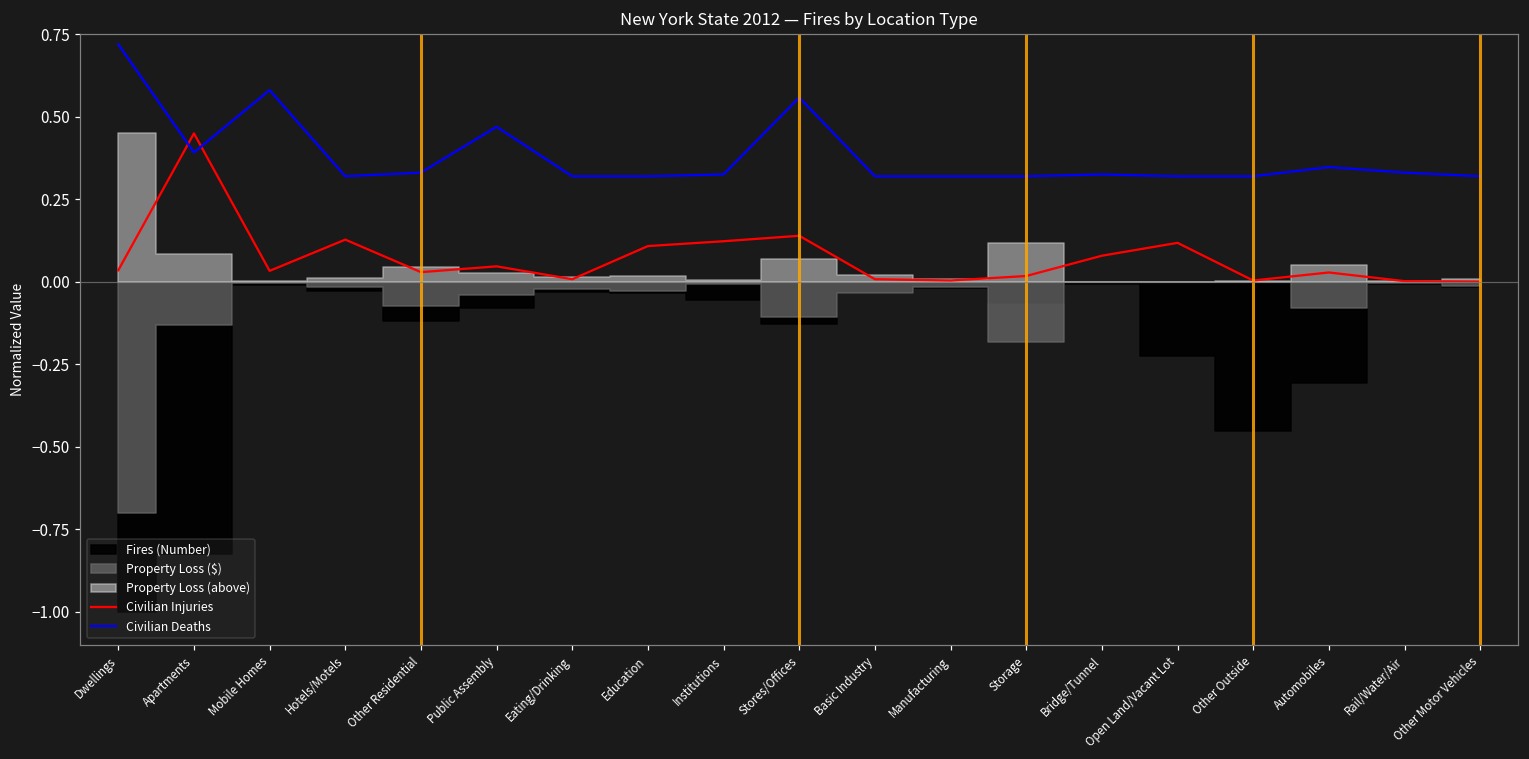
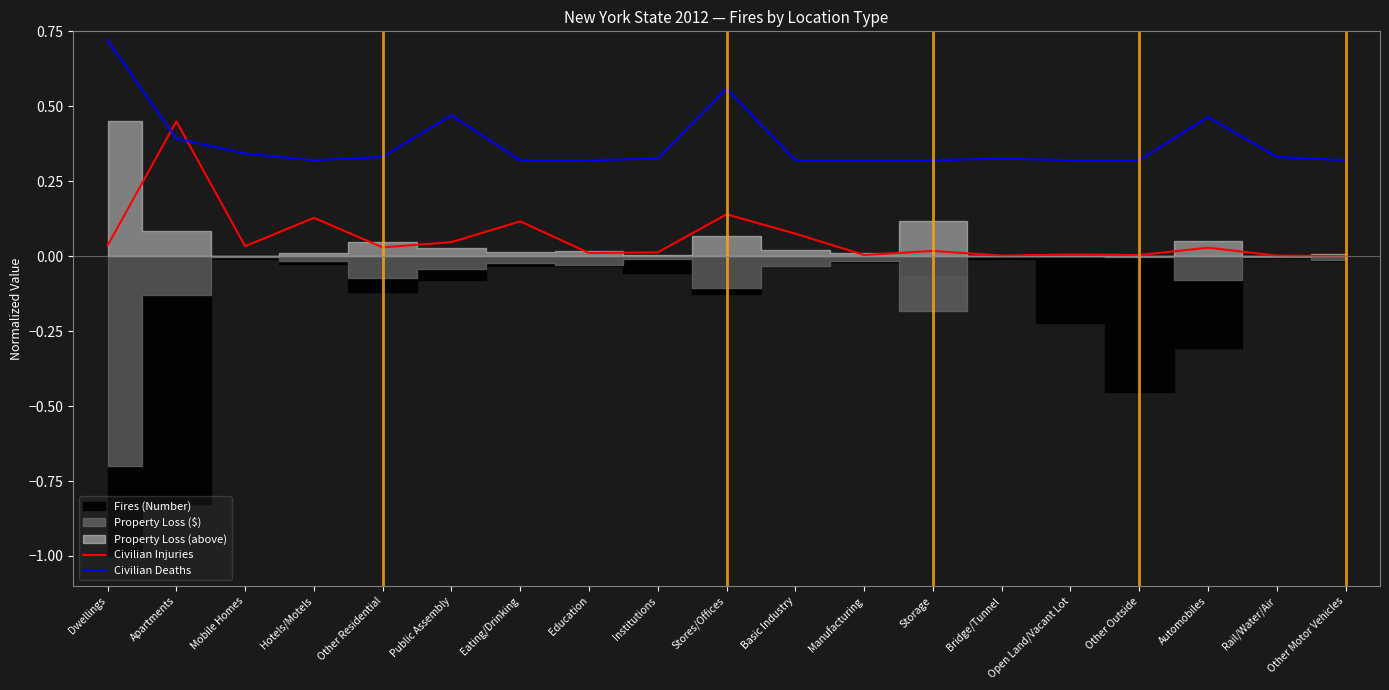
  {
    "Civilian Injuries": {
      "Dwellings": 0.04,
      "Apartments": 0.45,
      "Mobile Homes": 0.03,
      "Hotels/Motels": 0.13,
      "Other Residential": 0.03,
      "Public Assembly": 0.05,
-     "Eating/Drinking": 0.01,
-     "Education": 0.11,
-     "Institutions": 0.12,
+     "Eating/Drinking": 0.12,
+     "Education": 0.01,
+     "Institutions": 0.01,
      "Stores/Offices": 0.14,
-     "Basic Industry": 0.01,
+     "Basic Industry": 0.08,
      "Manufacturing": 0.00,
      "Storage": 0.02,
-     "Bridge/Tunnel": 0.08,
-     "Open Land/Vacant Lot": 0.12,
+     "Bridge/Tunnel": 0.00,
+     "Open Land/Vacant Lot": 0.01,
      "Other Outside": 0.00,
      "Automobiles": 0.03,
      "Rail/Water/Air": 0.00
    },
    "Civilian Deaths": {
      "Dwellings": 0.72,
      "Apartments": 0.39,
-     "Mobile Homes": 0.58,
+     "Mobile Homes": 0.34,
      "Hotels/Motels": 0.32,
      "Other Residential": 0.33,
      "Public Assembly": 0.47,
      "Eating/Drinking": 0.32,
      "Education": 0.32,
      "Institutions": 0.33,
      "Stores/Offices": 0.56,
      "Basic Industry": 0.32,
      "Manufacturing": 0.32,
      "Storage": 0.32,
      "Bridge/Tunnel": 0.33,
      "Open Land/Vacant Lot": 0.32,
      "Other Outside": 0.32,
-     "Automobiles": 0.35,
+     "Automobiles": 0.46,
      "Rail/Water/Air": 0.33,
      "Other Motor Vehicles": 0.32
    }
  }
